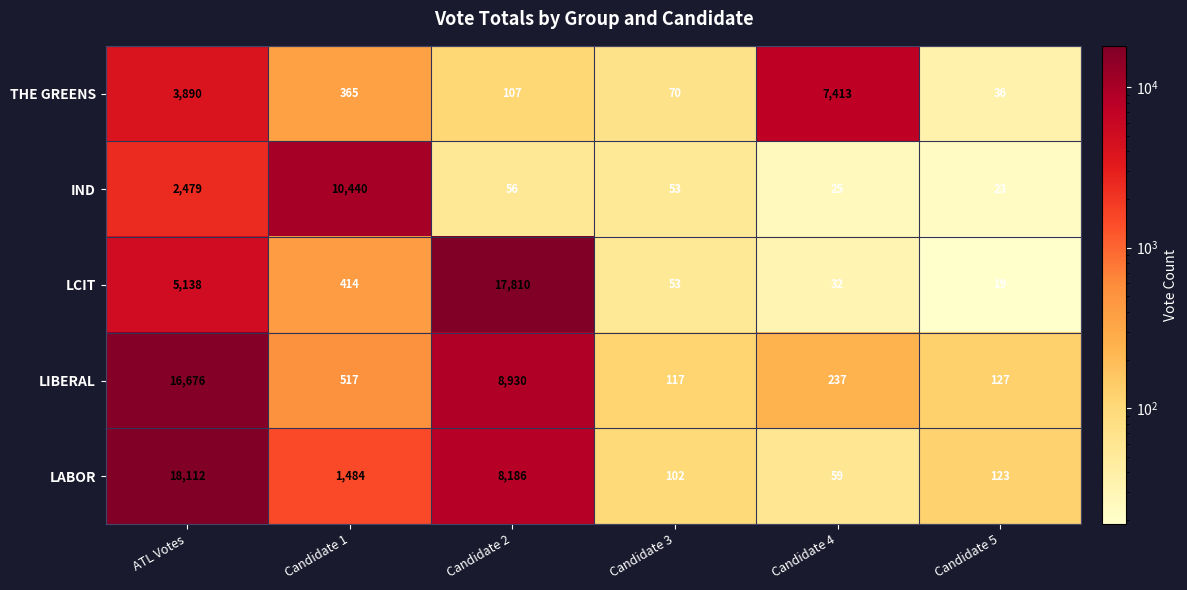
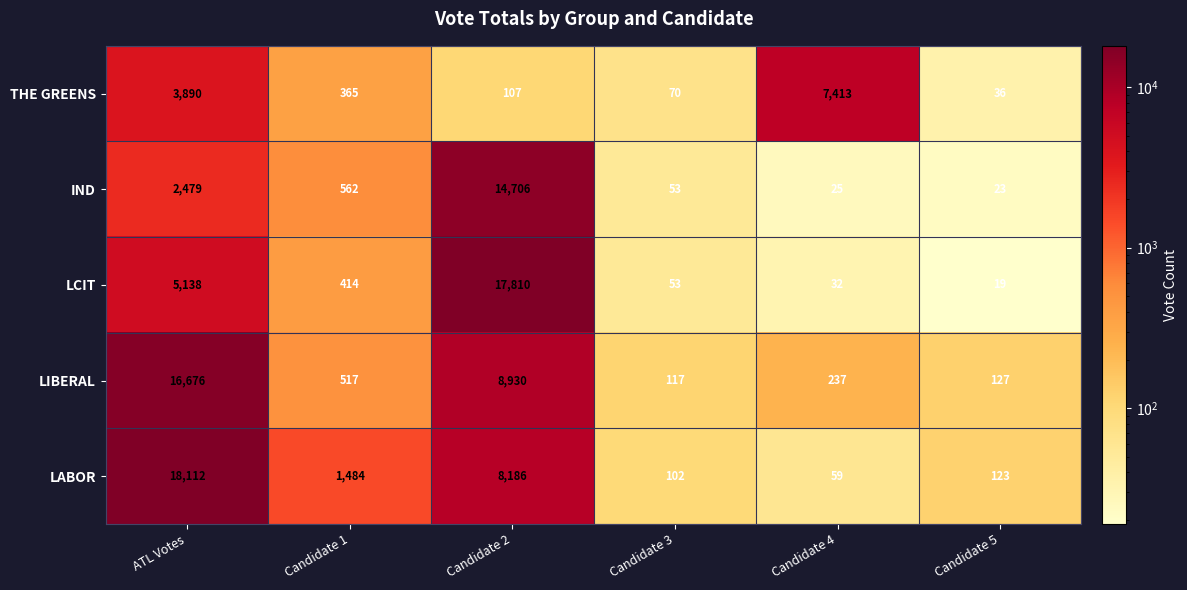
  {
    "THE GREENS": {
      "ATL Votes": "3,890",
      "Candidate 1": "365",
      "Candidate 2": "107",
      "Candidate 3": "70",
      "Candidate 4": "7,413",
      "Candidate 5": "36"
    },
    "IND": {
      "ATL Votes": "2,479",
-     "Candidate 1": "10,440",
-     "Candidate 2": "56",
+     "Candidate 1": "562",
+     "Candidate 2": "14,706",
      "Candidate 3": "53",
      "Candidate 4": "25",
      "Candidate 5": "23"
    },
    "LCIT": {
      "ATL Votes": "5,138",
      "Candidate 1": "414",
      "Candidate 2": "17,810",
      "Candidate 3": "53",
      "Candidate 4": "32",
      "Candidate 5": "19"
    },
    "LIBERAL": {
      "ATL Votes": "16,676",
      "Candidate 1": "517",
      "Candidate 2": "8,930",
      "Candidate 3": "117",
      "Candidate 4": "237",
      "Candidate 5": "127"
    },
    "LABOR": {
      "ATL Votes": "18,112",
      "Candidate 1": "1,484",
      "Candidate 2": "8,186",
      "Candidate 3": "102",
      "Candidate 4": "59",
      "Candidate 5": "123"
    }
  }
